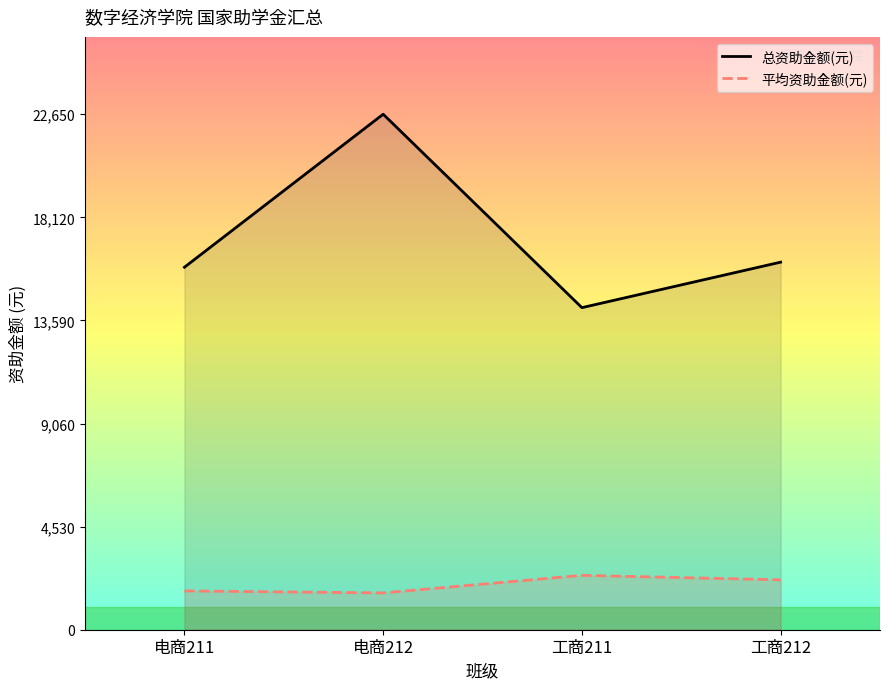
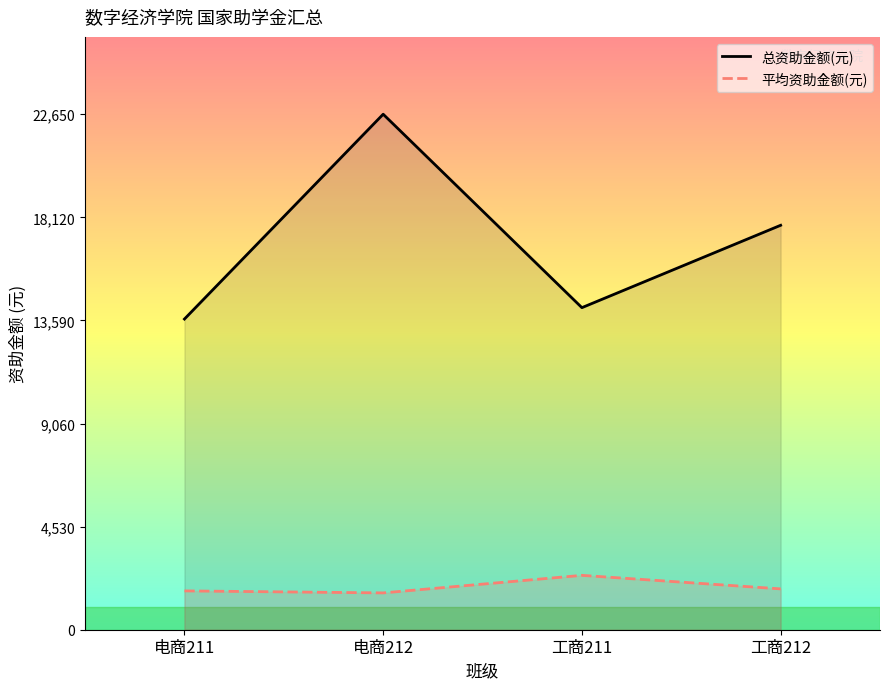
  {
    "总资助金额(元)": {
-     "电商211": "15,900",
+     "电商211": "13,700",
      "电商212": "22,700",
      "工商211": "14,200",
-     "工商212": "16,200"
+     "工商212": "17,800"
    },
    "平均资助金额(元)": {
      "电商211": "1,700",
      "电商212": "1,600",
      "工商211": "2,400",
-     "工商212": "2,200"
+     "工商212": "1,800"
    }
  }
